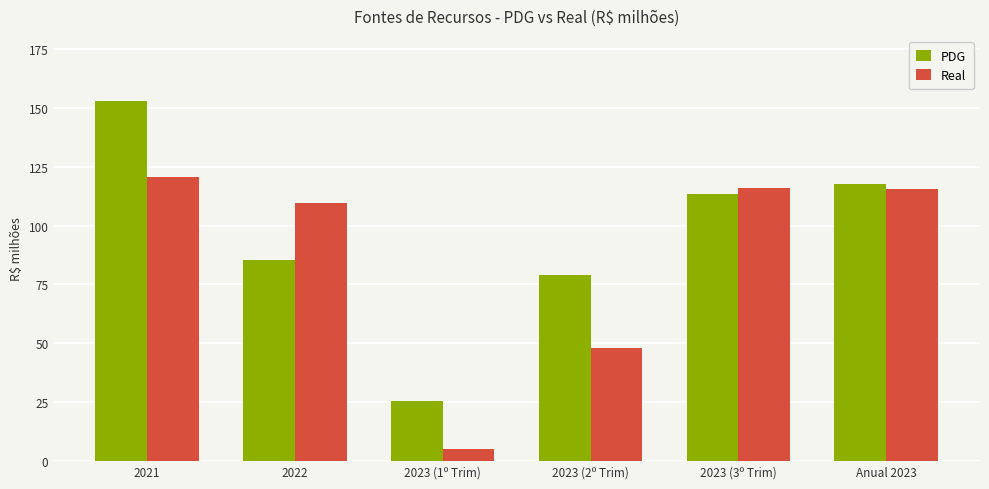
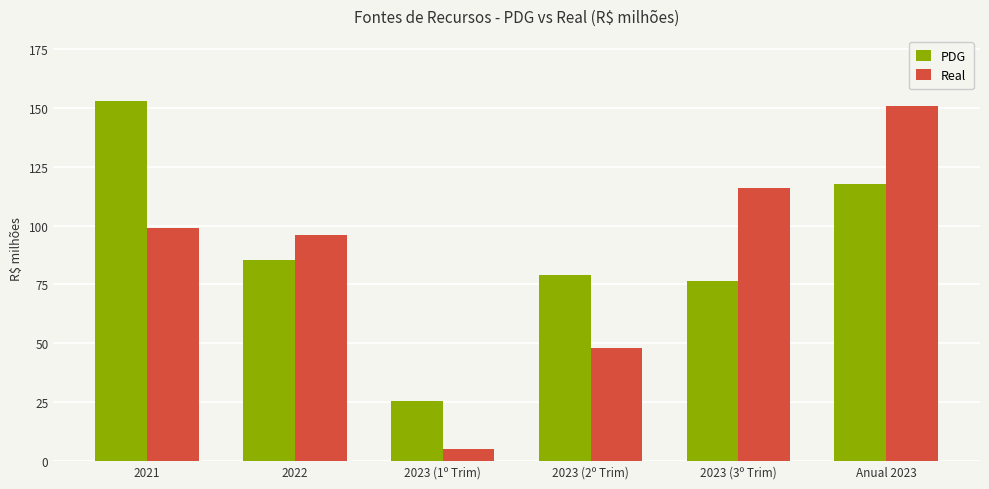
  {
    "PDG": {
      "2021": 153,
      "2022": 86,
      "2023 (1º Trim)": 25,
      "2023 (2º Trim)": 79,
-     "2023 (3º Trim)": 113,
+     "2023 (3º Trim)": 76,
      "Anual 2023": 117
    },
    "Real": {
-     "2021": 121,
-     "2022": 109,
+     "2021": 99,
+     "2022": 96,
      "2023 (1º Trim)": 5,
      "2023 (2º Trim)": 48,
      "2023 (3º Trim)": 116,
-     "Anual 2023": 116
+     "Anual 2023": 151
    }
  }
